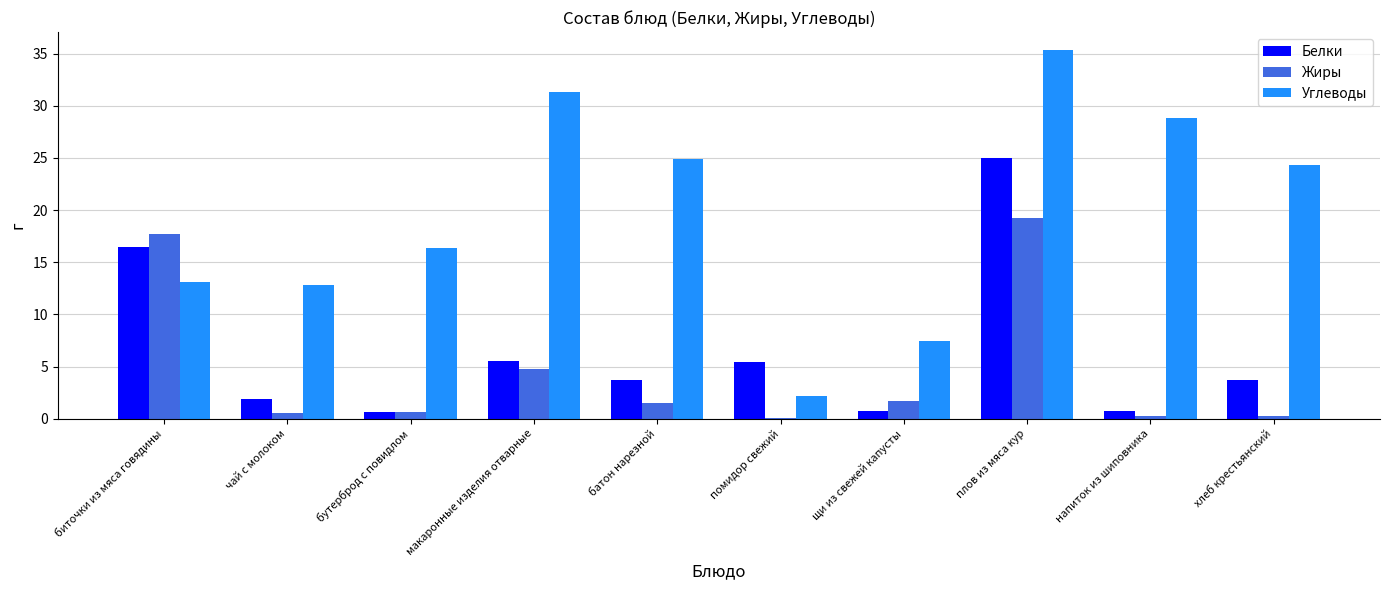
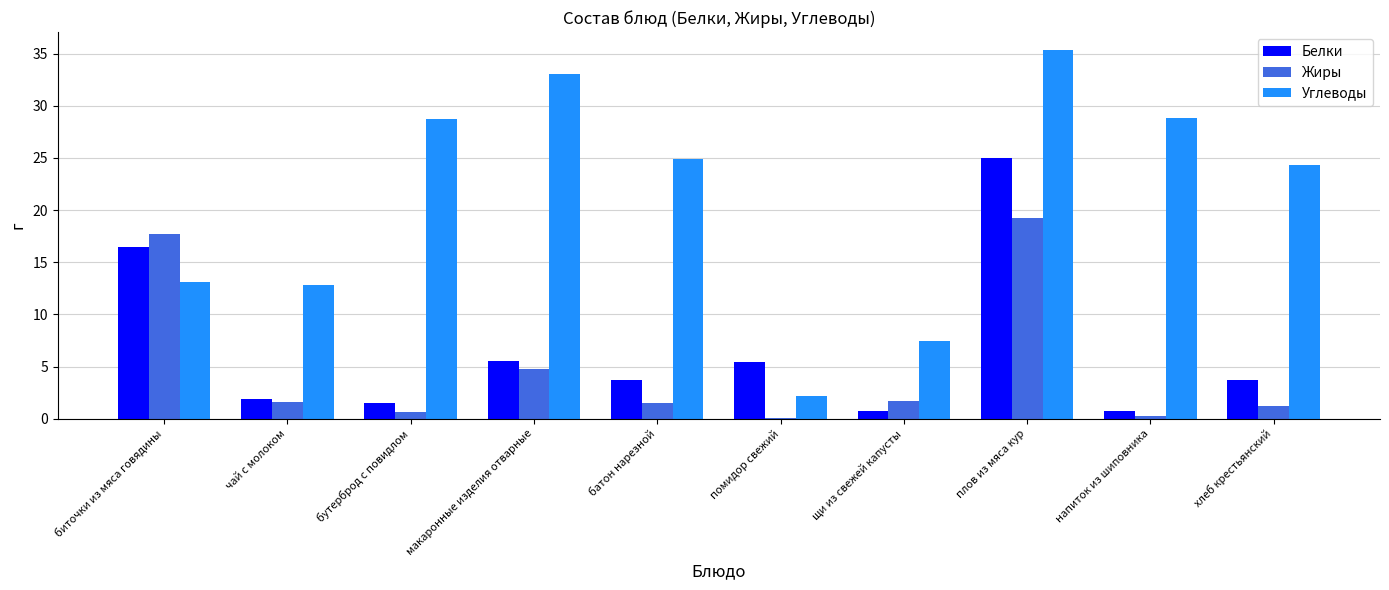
  {
    "Белки": {
      "биточки из мяса говядины": 16.5,
      "чай с молоком": 1.9,
-     "бутерброд с повидлом": 0.6,
+     "бутерброд с повидлом": 1.5,
      "макаронные изделия отварные": 5.5,
      "батон нарезной": 3.7,
      "помидор свежий": 5.4,
      "щи из свежей капусты": 0.7,
      "плов из мяса кур": 25.0,
      "напиток из шиповника": 0.7,
      "хлеб крестьянский": 3.7
    },
    "Жиры": {
      "биточки из мяса говядины": 17.7,
-     "чай с молоком": 0.5,
+     "чай с молоком": 1.6,
      "бутерброд с повидлом": 0.6,
      "макаронные изделия отварные": 4.8,
      "батон нарезной": 1.5,
      "щи из свежей капусты": 1.7,
      "плов из мяса кур": 19.2,
      "напиток из шиповника": 0.3,
-     "хлеб крестьянский": 0.3
+     "хлеб крестьянский": 1.2
    },
    "Углеводы": {
      "биточки из мяса говядины": 13.1,
      "чай с молоком": 12.8,
-     "бутерброд с повидлом": 16.4,
-     "макаронные изделия отварные": 31.3,
+     "бутерброд с повидлом": 28.7,
+     "макаронные изделия отварные": 33.0,
      "батон нарезной": 24.9,
      "помидор свежий": 2.2,
      "щи из свежей капусты": 7.4,
      "плов из мяса кур": 35.3,
      "напиток из шиповника": 28.8,
      "хлеб крестьянский": 24.3
    }
  }
